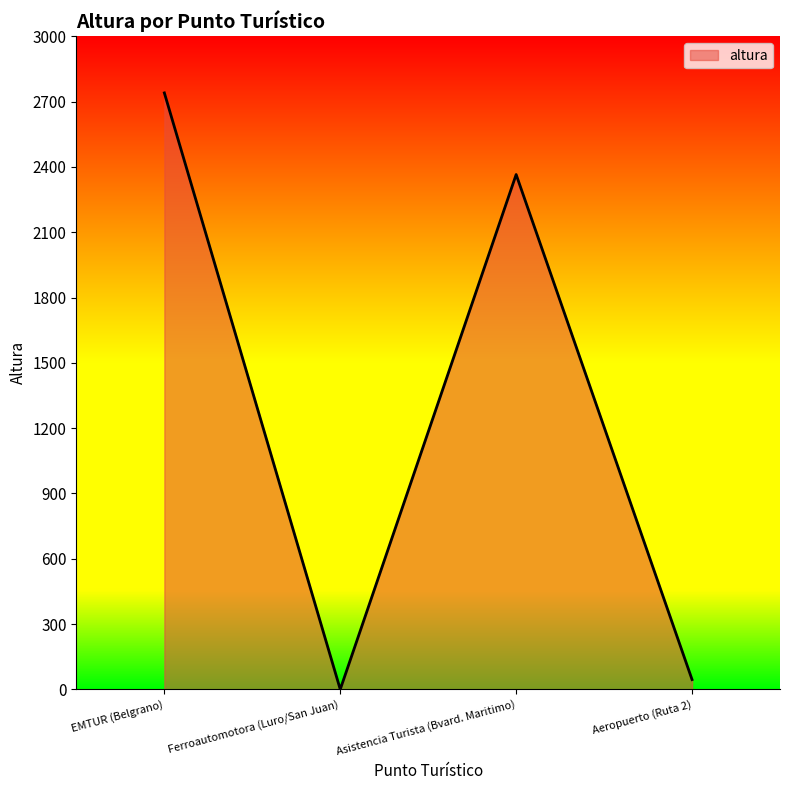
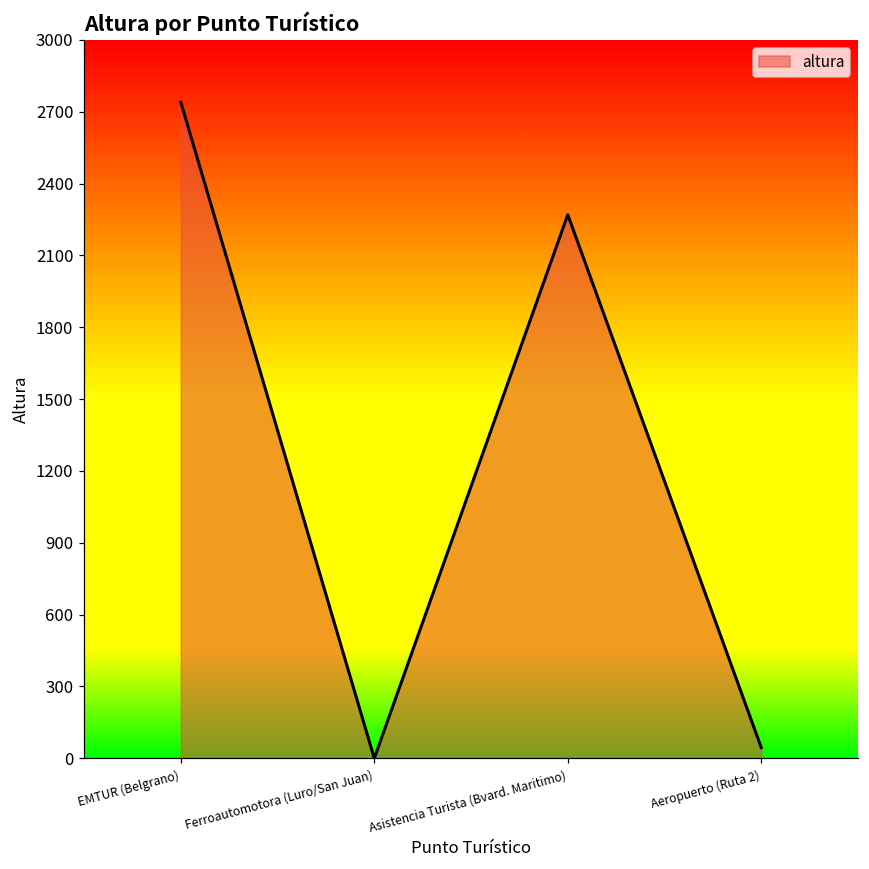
  {
    "EMTUR (Belgrano)": 2740,
    "Ferroautomotora (Luro/San Juan)": 0,
-   "Asistencia Turista (Bvard. Maritimo)": 2370,
+   "Asistencia Turista (Bvard. Maritimo)": 2270,
    "Aeropuerto (Ruta 2)": 50
  }
